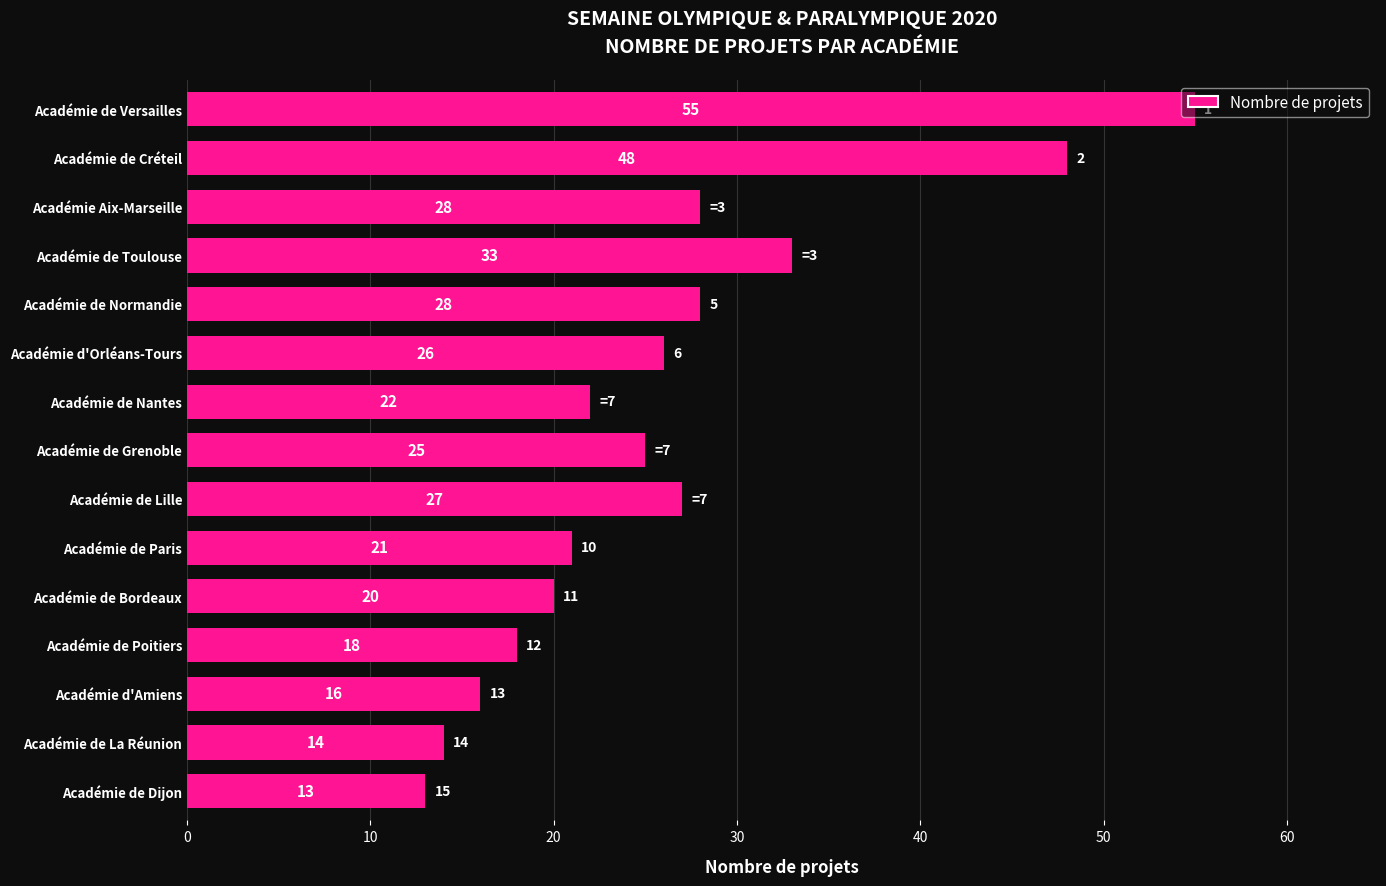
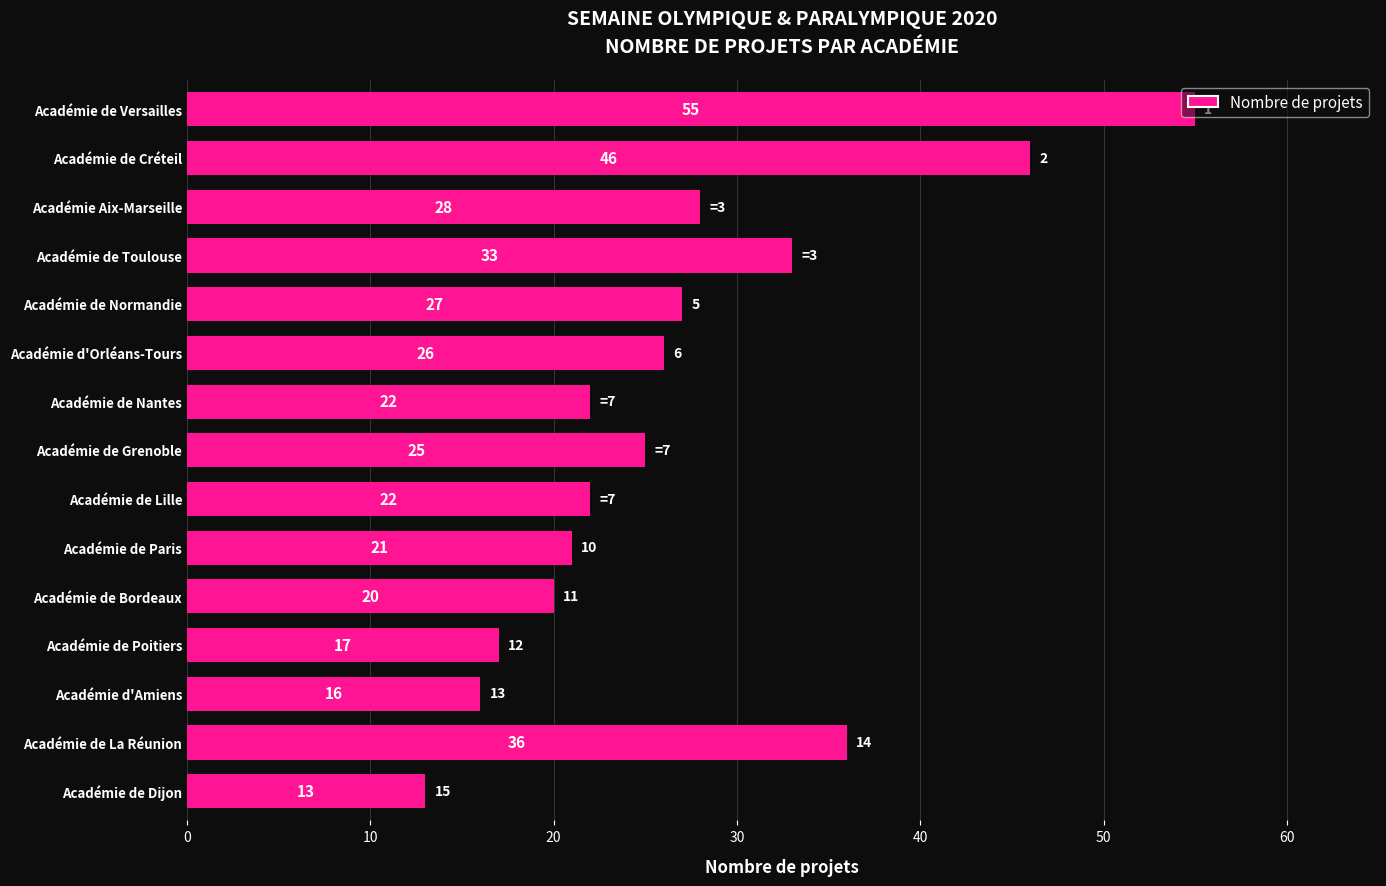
  {
-   "Académie de Créteil": 48,
+   "Académie de Créteil": 46,
    "Académie Aix-Marseille": 28,
    "Académie de Toulouse": 33,
-   "Académie de Normandie": 28,
+   "Académie de Normandie": 27,
    "Académie d'Orléans-Tours": 26,
    "Académie de Nantes": 22,
    "Académie de Grenoble": 25,
-   "Académie de Lille": 27,
+   "Académie de Lille": 22,
    "Académie de Paris": 21,
    "Académie de Bordeaux": 20,
-   "Académie de Poitiers": 18,
+   "Académie de Poitiers": 17,
    "Académie d'Amiens": 16,
-   "Académie de La Réunion": 14,
+   "Académie de La Réunion": 36,
    "Académie de Dijon": 13
  }
